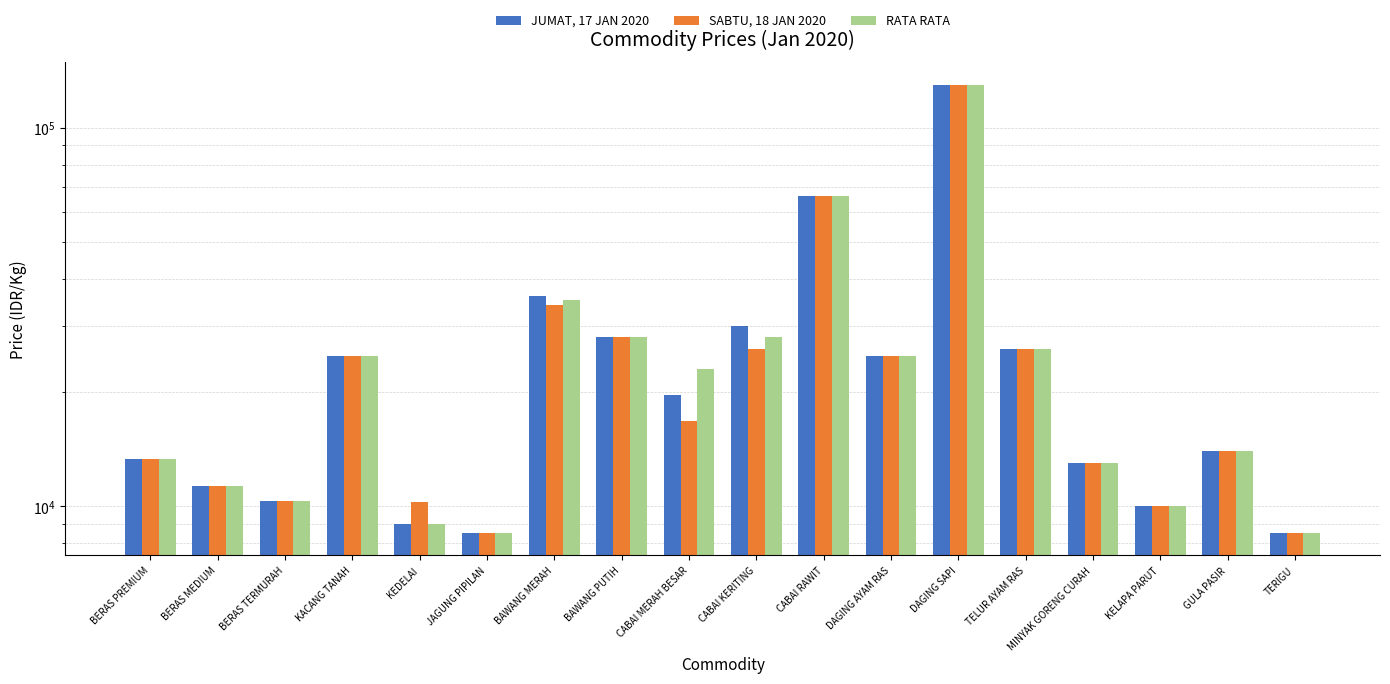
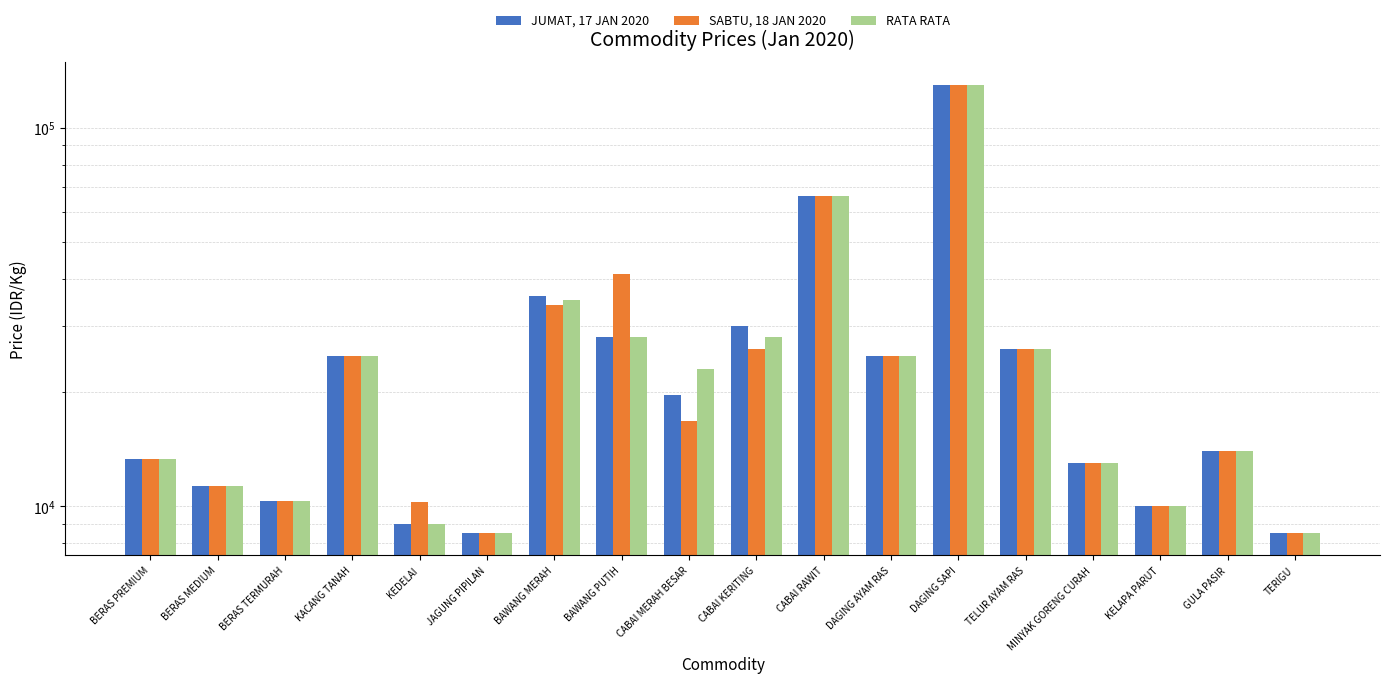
  {
    "JUMAT, 17 JAN 2020": {
      "BERAS PREMIUM": 13300,
      "BERAS MEDIUM": 11300,
      "BERAS TERMURAH": 10300,
      "KACANG TANAH": 25000,
      "KEDELAI": 9000,
      "JAGUNG PIPILAN": 8500,
      "BAWANG MERAH": 36000,
      "BAWANG PUTIH": 28000,
      "CABAI MERAH BESAR": 20000,
      "CABAI KERITING": 30000,
      "CABAI RAWIT": 66000,
      "DAGING AYAM RAS": 25000,
      "DAGING SAPI": 130000,
      "TELUR AYAM RAS": 26000,
      "MINYAK GORENG CURAH": 13000,
      "KELAPA PARUT": 10000,
      "GULA PASIR": 14000,
      "TERIGU": 8500
    },
    "SABTU, 18 JAN 2020": {
      "BERAS PREMIUM": 13300,
      "BERAS MEDIUM": 11300,
      "BERAS TERMURAH": 10300,
      "KACANG TANAH": 25000,
      "KEDELAI": 10300,
      "JAGUNG PIPILAN": 8500,
      "BAWANG MERAH": 34000,
-     "BAWANG PUTIH": 28000,
+     "BAWANG PUTIH": 41000,
      "CABAI MERAH BESAR": 17000,
      "CABAI KERITING": 26000,
      "CABAI RAWIT": 66000,
      "DAGING AYAM RAS": 25000,
      "DAGING SAPI": 130000,
      "TELUR AYAM RAS": 26000,
      "MINYAK GORENG CURAH": 13000,
      "KELAPA PARUT": 10000,
      "GULA PASIR": 14000,
      "TERIGU": 8500
    },
    "RATA RATA": {
      "BERAS PREMIUM": 13300,
      "BERAS MEDIUM": 11300,
      "BERAS TERMURAH": 10300,
      "KACANG TANAH": 25000,
      "KEDELAI": 9000,
      "JAGUNG PIPILAN": 8500,
      "BAWANG MERAH": 35000,
      "BAWANG PUTIH": 28000,
      "CABAI MERAH BESAR": 23000,
      "CABAI KERITING": 28000,
      "CABAI RAWIT": 66000,
      "DAGING AYAM RAS": 25000,
      "DAGING SAPI": 130000,
      "TELUR AYAM RAS": 26000,
      "MINYAK GORENG CURAH": 13000,
      "KELAPA PARUT": 10000,
      "GULA PASIR": 14000,
      "TERIGU": 8500
    }
  }
